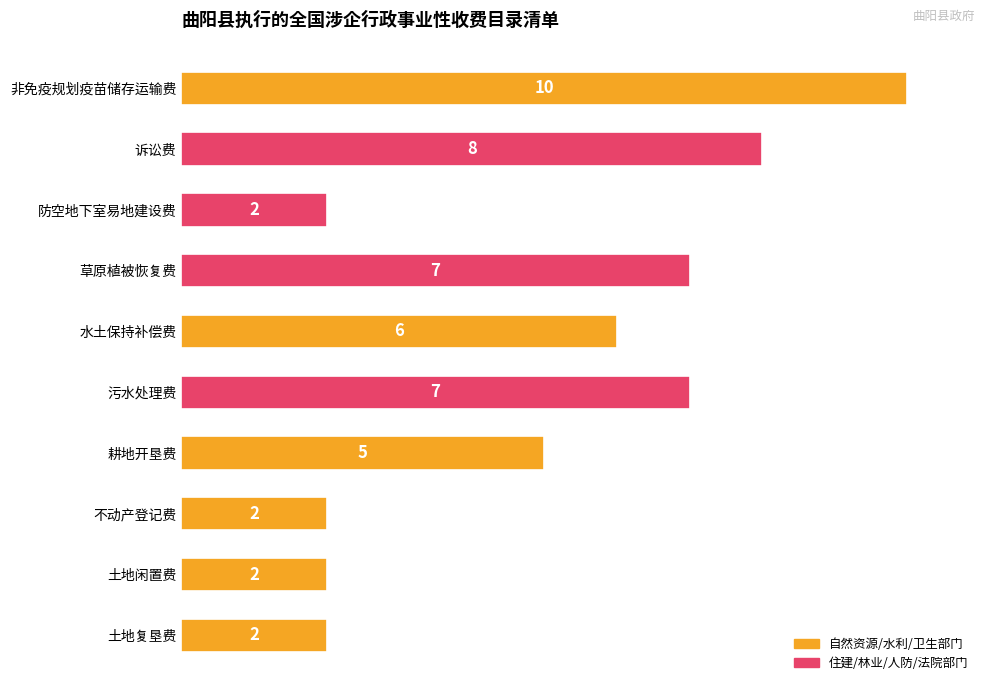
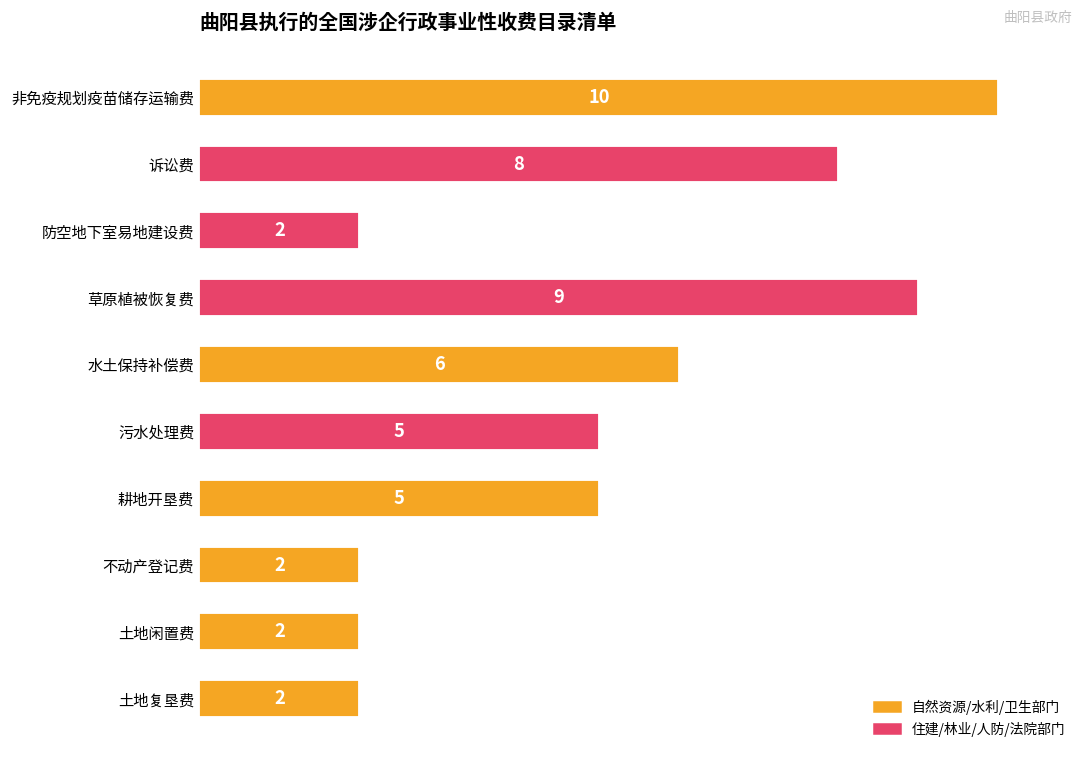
  {
    "非免疫规划疫苗储存运输费": 10,
    "诉讼费": 8,
    "防空地下室易地建设费": 2,
-   "草原植被恢复费": 7,
+   "草原植被恢复费": 9,
    "水土保持补偿费": 6,
-   "污水处理费": 7,
+   "污水处理费": 5,
    "耕地开垦费": 5,
    "不动产登记费": 2,
    "土地闲置费": 2,
    "土地复垦费": 2
  }
